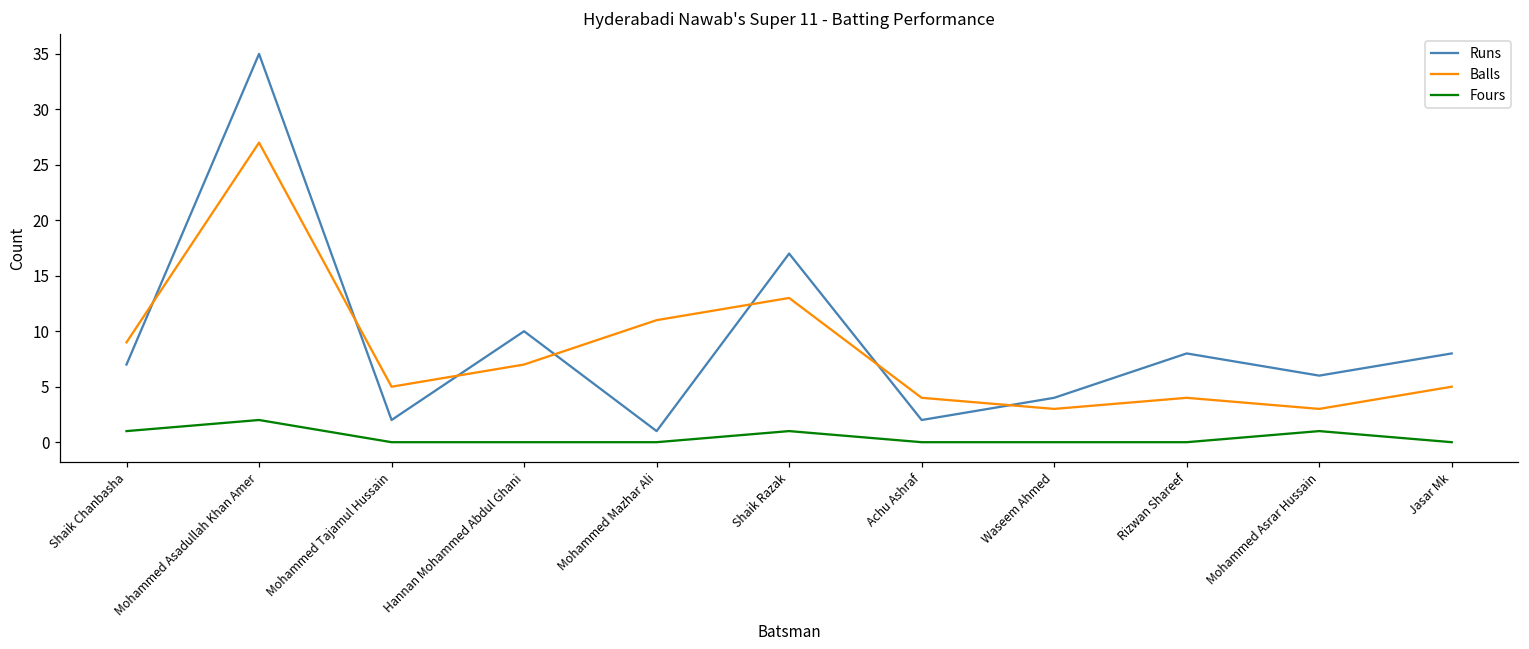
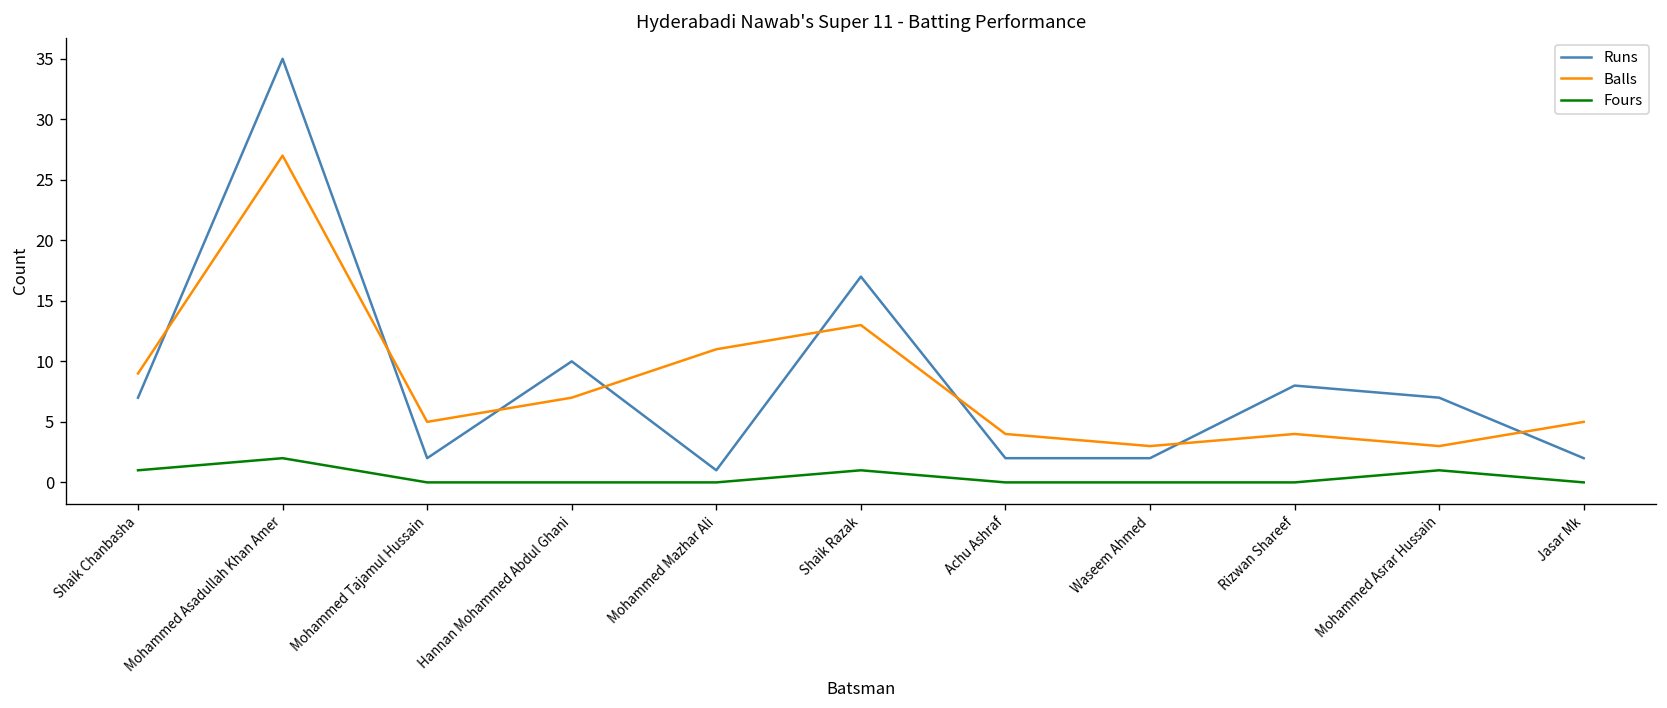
  {
    "Runs": {
      "Shaik Chanbasha": 7,
      "Mohammed Asadullah Khan Amer": 35,
      "Mohammed Tajamul Hussain": 2,
      "Hannan Mohammed Abdul Ghani": 10,
      "Mohammed Mazhar Ali": 1,
      "Shaik Razak": 17,
      "Achu Ashraf": 2,
-     "Waseem Ahmed": 4,
+     "Waseem Ahmed": 2,
      "Rizwan Shareef": 8,
-     "Mohammed Asrar Hussain": 6,
-     "Jasar Mk": 8
+     "Mohammed Asrar Hussain": 7,
+     "Jasar Mk": 2
    },
    "Balls": {
      "Shaik Chanbasha": 9,
      "Mohammed Asadullah Khan Amer": 27,
      "Mohammed Tajamul Hussain": 5,
      "Hannan Mohammed Abdul Ghani": 7,
      "Mohammed Mazhar Ali": 11,
      "Shaik Razak": 13,
      "Achu Ashraf": 4,
      "Waseem Ahmed": 3,
      "Rizwan Shareef": 4,
      "Mohammed Asrar Hussain": 3,
      "Jasar Mk": 5
    },
    "Fours": {
      "Shaik Chanbasha": 1,
      "Mohammed Asadullah Khan Amer": 2,
      "Mohammed Tajamul Hussain": 0,
      "Hannan Mohammed Abdul Ghani": 0,
      "Mohammed Mazhar Ali": 0,
      "Shaik Razak": 1,
      "Achu Ashraf": 0,
      "Waseem Ahmed": 0,
      "Rizwan Shareef": 0,
      "Mohammed Asrar Hussain": 1,
      "Jasar Mk": 0
    }
  }
